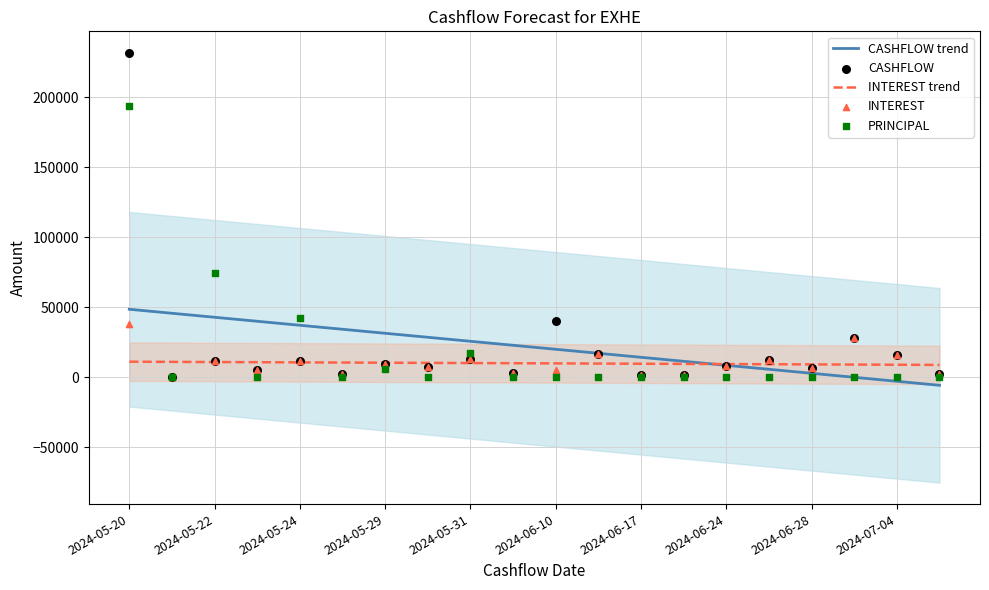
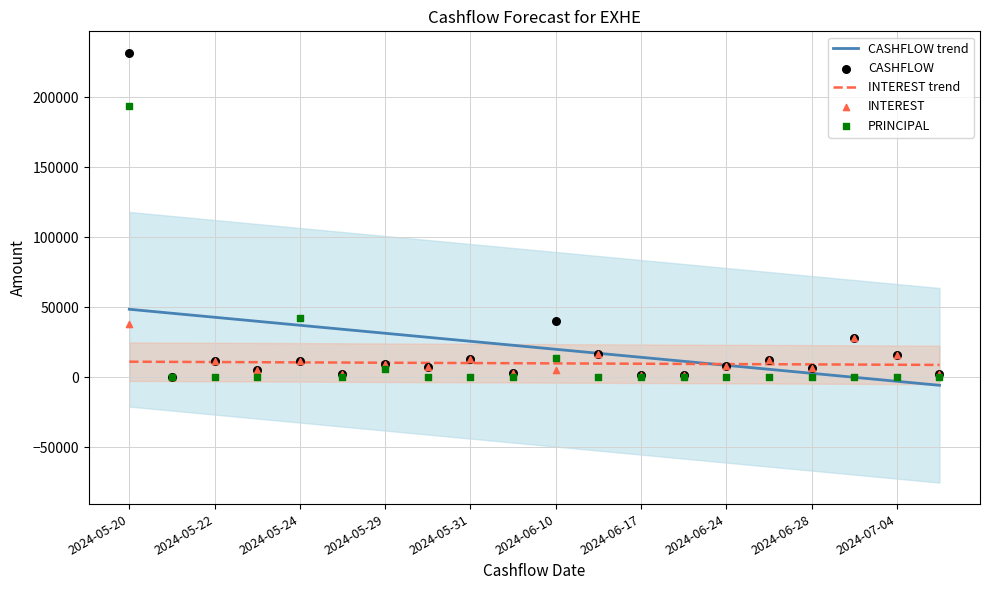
  {
    "CASHFLOW trend": {
      "2024-05-20": 49000,
      "2024-05-22": 43000,
      "2024-05-24": 37000,
      "2024-05-29": 31000,
      "2024-06-10": 20000,
      "2024-06-17": 14000,
      "2024-06-28": 3000,
      "2024-07-04": -3000
    },
    "PRINCIPAL": {
-     "2024-05-22": 74000,
-     "2024-05-31": 18000,
-     "2024-06-10": 0
+     "2024-05-22": 0,
+     "2024-05-31": 0,
+     "2024-06-10": 14000
    }
  }
